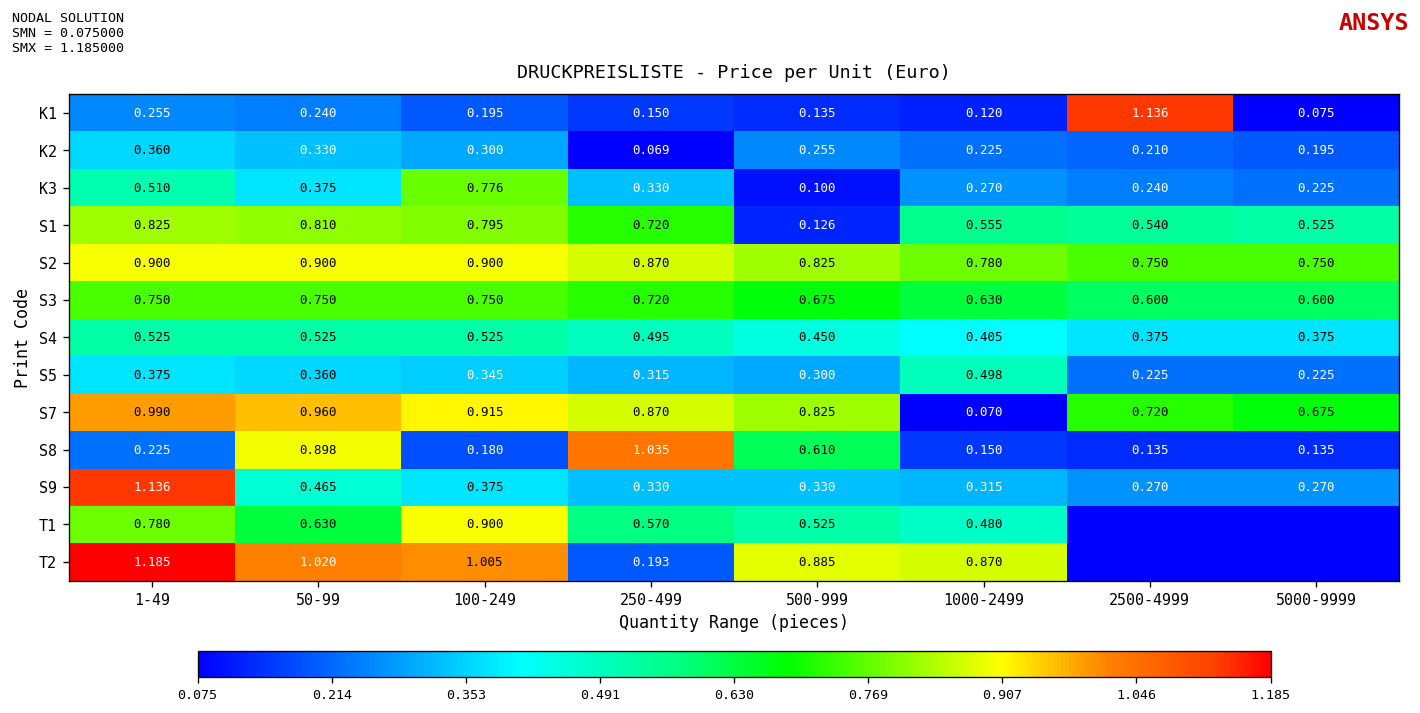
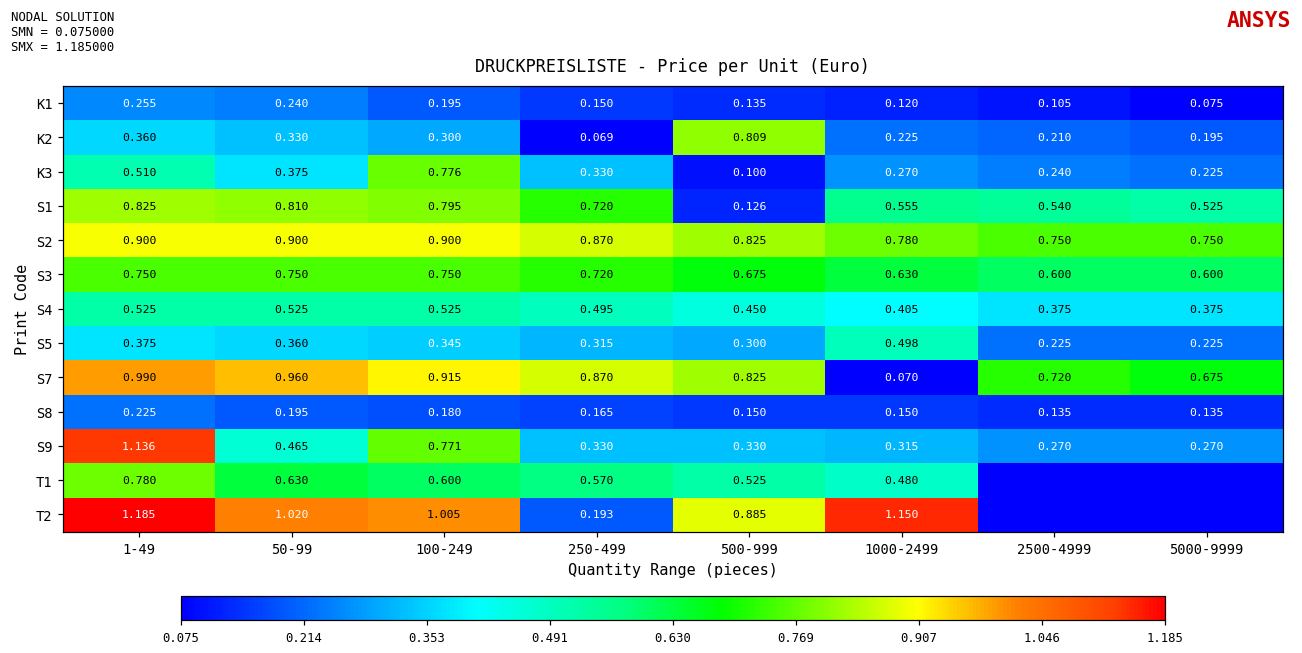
  {
    "K1": {
      "1-49": 0.255,
      "50-99": 0.240,
      "100-249": 0.195,
      "250-499": 0.150,
      "500-999": 0.135,
      "1000-2499": 0.120,
-     "2500-4999": 1.136,
+     "2500-4999": 0.105,
      "5000-9999": 0.075
    },
    "K2": {
      "1-49": 0.360,
      "50-99": 0.330,
      "100-249": 0.300,
      "250-499": 0.069,
-     "500-999": 0.255,
+     "500-999": 0.809,
      "1000-2499": 0.225,
      "2500-4999": 0.210,
      "5000-9999": 0.195
    },
    "K3": {
      "1-49": 0.510,
      "50-99": 0.375,
      "100-249": 0.776,
      "250-499": 0.330,
      "500-999": 0.100,
      "1000-2499": 0.270,
      "2500-4999": 0.240,
      "5000-9999": 0.225
    },
    "S1": {
      "1-49": 0.825,
      "50-99": 0.810,
      "100-249": 0.795,
      "250-499": 0.720,
      "500-999": 0.126,
      "1000-2499": 0.555,
      "2500-4999": 0.540,
      "5000-9999": 0.525
    },
    "S2": {
      "1-49": 0.900,
      "50-99": 0.900,
      "100-249": 0.900,
      "250-499": 0.870,
      "500-999": 0.825,
      "1000-2499": 0.780,
      "2500-4999": 0.750,
      "5000-9999": 0.750
    },
    "S3": {
      "1-49": 0.750,
      "50-99": 0.750,
      "100-249": 0.750,
      "250-499": 0.720,
      "500-999": 0.675,
      "1000-2499": 0.630,
      "2500-4999": 0.600,
      "5000-9999": 0.600
    },
    "S4": {
      "1-49": 0.525,
      "50-99": 0.525,
      "100-249": 0.525,
      "250-499": 0.495,
      "500-999": 0.450,
      "1000-2499": 0.405,
      "2500-4999": 0.375,
      "5000-9999": 0.375
    },
    "S5": {
      "1-49": 0.375,
      "50-99": 0.360,
      "100-249": 0.345,
      "250-499": 0.315,
      "500-999": 0.300,
      "1000-2499": 0.498,
      "2500-4999": 0.225,
      "5000-9999": 0.225
    },
    "S7": {
      "1-49": 0.990,
      "50-99": 0.960,
      "100-249": 0.915,
      "250-499": 0.870,
      "500-999": 0.825,
      "1000-2499": 0.070,
      "2500-4999": 0.720,
      "5000-9999": 0.675
    },
    "S8": {
      "1-49": 0.225,
-     "50-99": 0.898,
+     "50-99": 0.195,
      "100-249": 0.180,
-     "250-499": 1.035,
-     "500-999": 0.610,
+     "250-499": 0.165,
+     "500-999": 0.150,
      "1000-2499": 0.150,
      "2500-4999": 0.135,
      "5000-9999": 0.135
    },
    "S9": {
      "1-49": 1.136,
      "50-99": 0.465,
-     "100-249": 0.375,
+     "100-249": 0.771,
      "250-499": 0.330,
      "500-999": 0.330,
      "1000-2499": 0.315,
      "2500-4999": 0.270,
      "5000-9999": 0.270
    },
    "T1": {
      "1-49": 0.780,
      "50-99": 0.630,
-     "100-249": 0.900,
+     "100-249": 0.600,
      "250-499": 0.570,
      "500-999": 0.525,
      "1000-2499": 0.480
    },
    "T2": {
      "1-49": 1.185,
      "50-99": 1.020,
      "100-249": 1.005,
      "250-499": 0.193,
      "500-999": 0.885,
-     "1000-2499": 0.870
+     "1000-2499": 1.150
    }
  }
